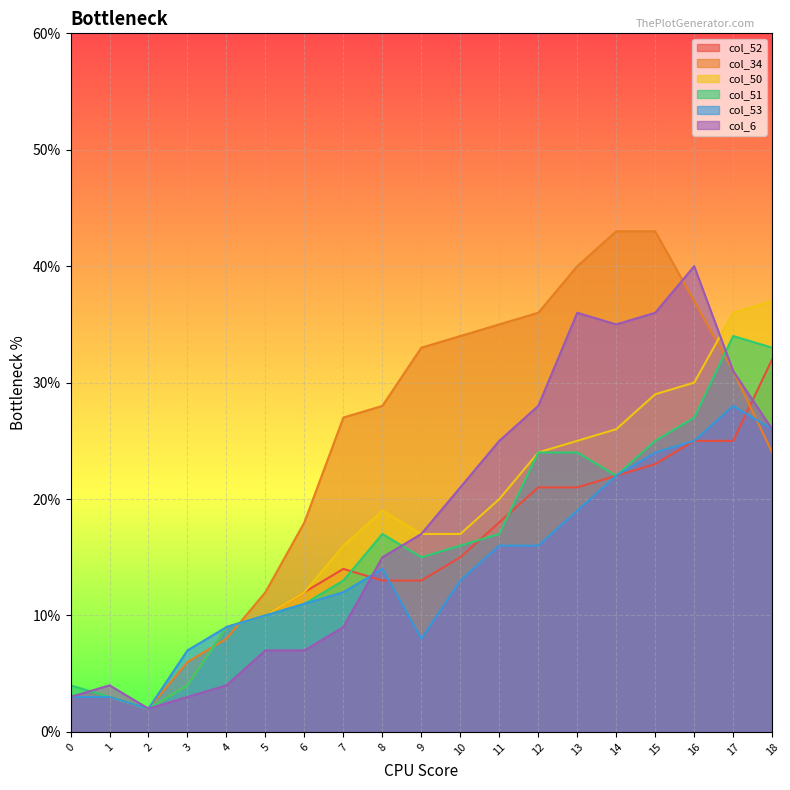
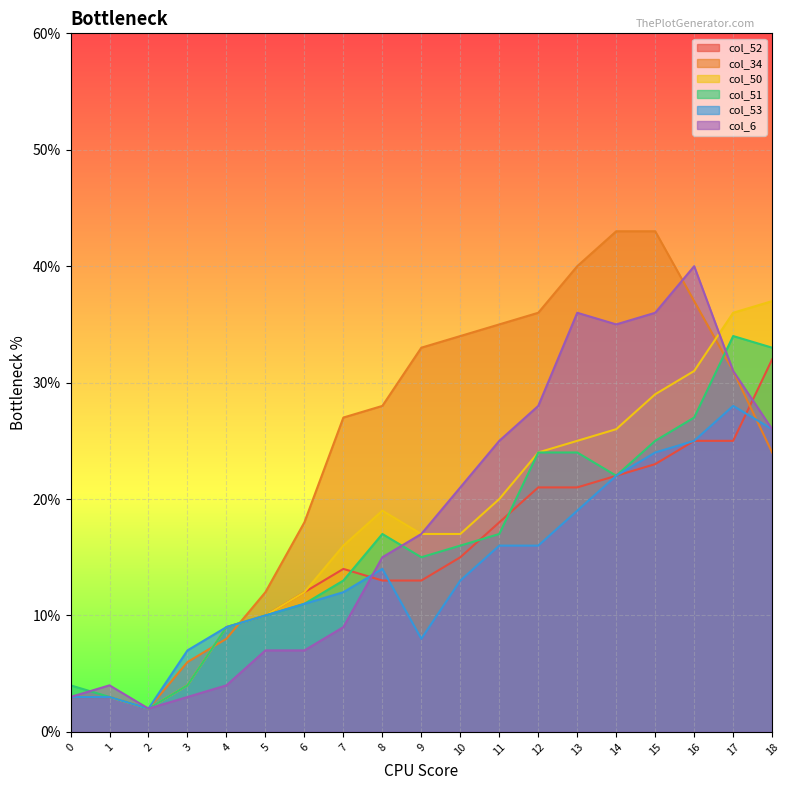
  {
    "col_50": {
      "7": "16%",
      "8": "19%",
      "10": "17%",
      "11": "20%",
      "13": "25%",
      "14": "26%",
      "15": "29%",
-     "16": "30%",
+     "16": "31%",
      "17": "36%",
      "18": "37%"
    },
    "col_51": {
      "0": "4%",
      "7": "13%",
      "8": "17%",
      "9": "15%",
      "10": "16%",
      "11": "17%",
      "13": "24%",
      "15": "25%",
      "16": "27%",
      "17": "34%",
      "18": "33%"
    },
    "col_53": {
      "3": "7%",
      "7": "12%",
      "8": "14%",
      "9": "8%",
      "10": "13%",
      "11": "16%",
      "12": "16%",
      "13": "19%",
      "15": "24%",
      "17": "28%"
    },
    "col_6": {
      "1": "4%",
      "3": "3%",
      "4": "4%",
      "5": "7%",
      "6": "7%",
      "7": "9%",
      "8": "15%",
      "10": "21%",
      "11": "25%",
      "12": "28%",
      "13": "36%",
      "14": "35%",
      "15": "36%",
      "16": "40%"
    }
  }
